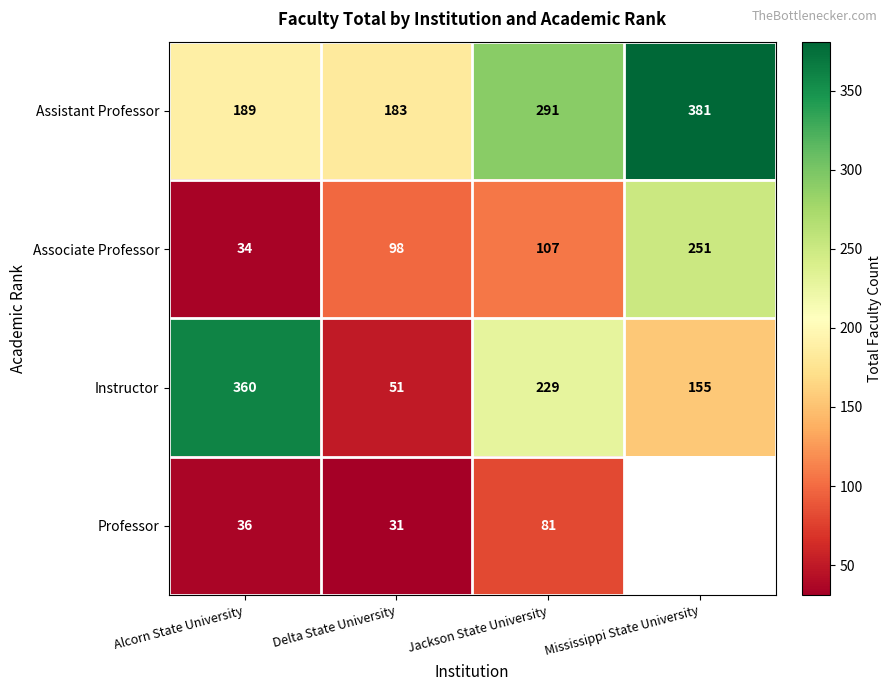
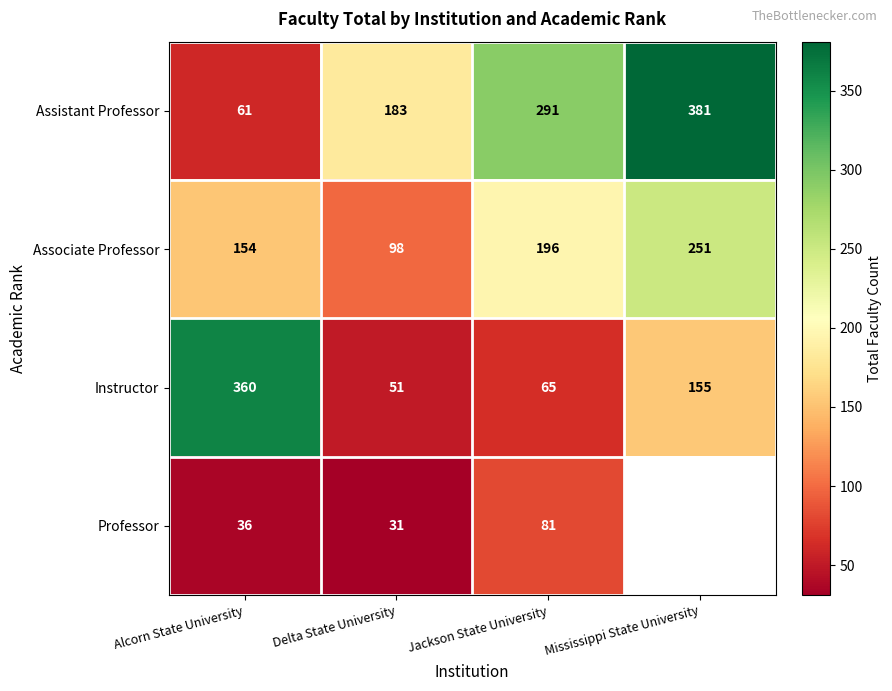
  {
    "Assistant Professor": {
-     "Alcorn State University": 189,
+     "Alcorn State University": 61,
      "Delta State University": 183,
      "Jackson State University": 291,
      "Mississippi State University": 381
    },
    "Associate Professor": {
-     "Alcorn State University": 34,
+     "Alcorn State University": 154,
      "Delta State University": 98,
-     "Jackson State University": 107,
+     "Jackson State University": 196,
      "Mississippi State University": 251
    },
    "Instructor": {
      "Alcorn State University": 360,
      "Delta State University": 51,
-     "Jackson State University": 229,
+     "Jackson State University": 65,
      "Mississippi State University": 155
    },
    "Professor": {
      "Alcorn State University": 36,
      "Delta State University": 31,
      "Jackson State University": 81
    }
  }
